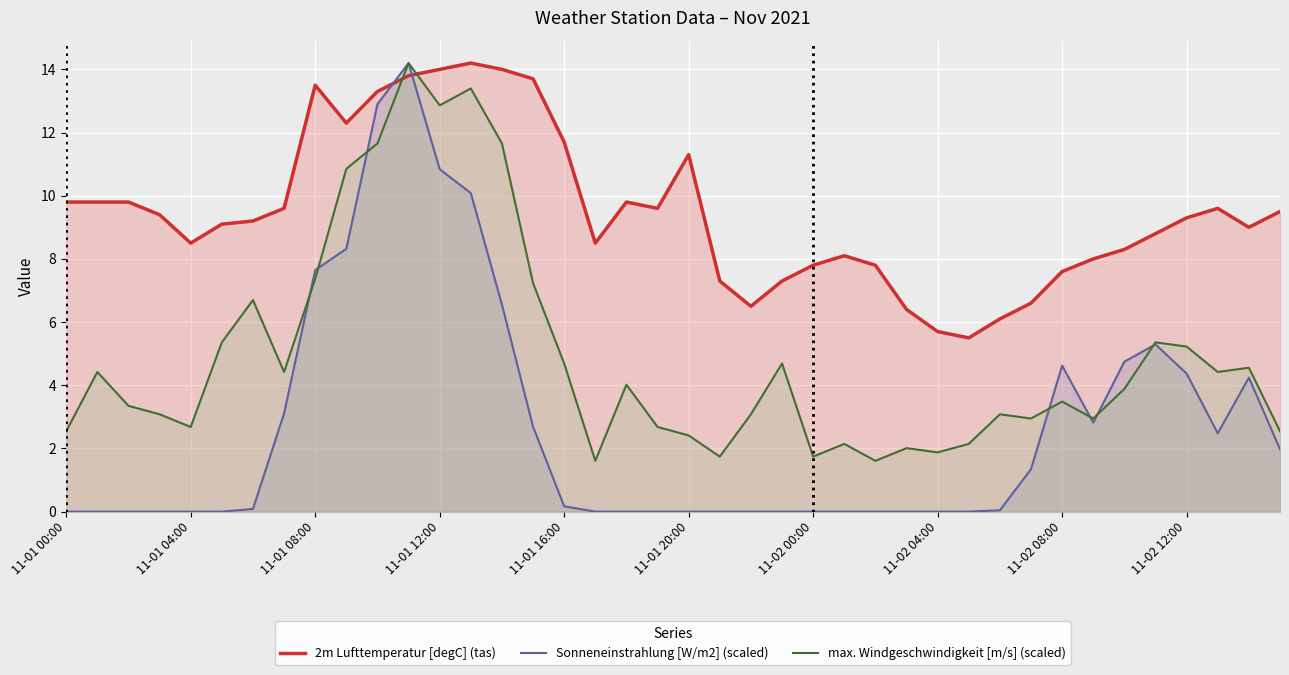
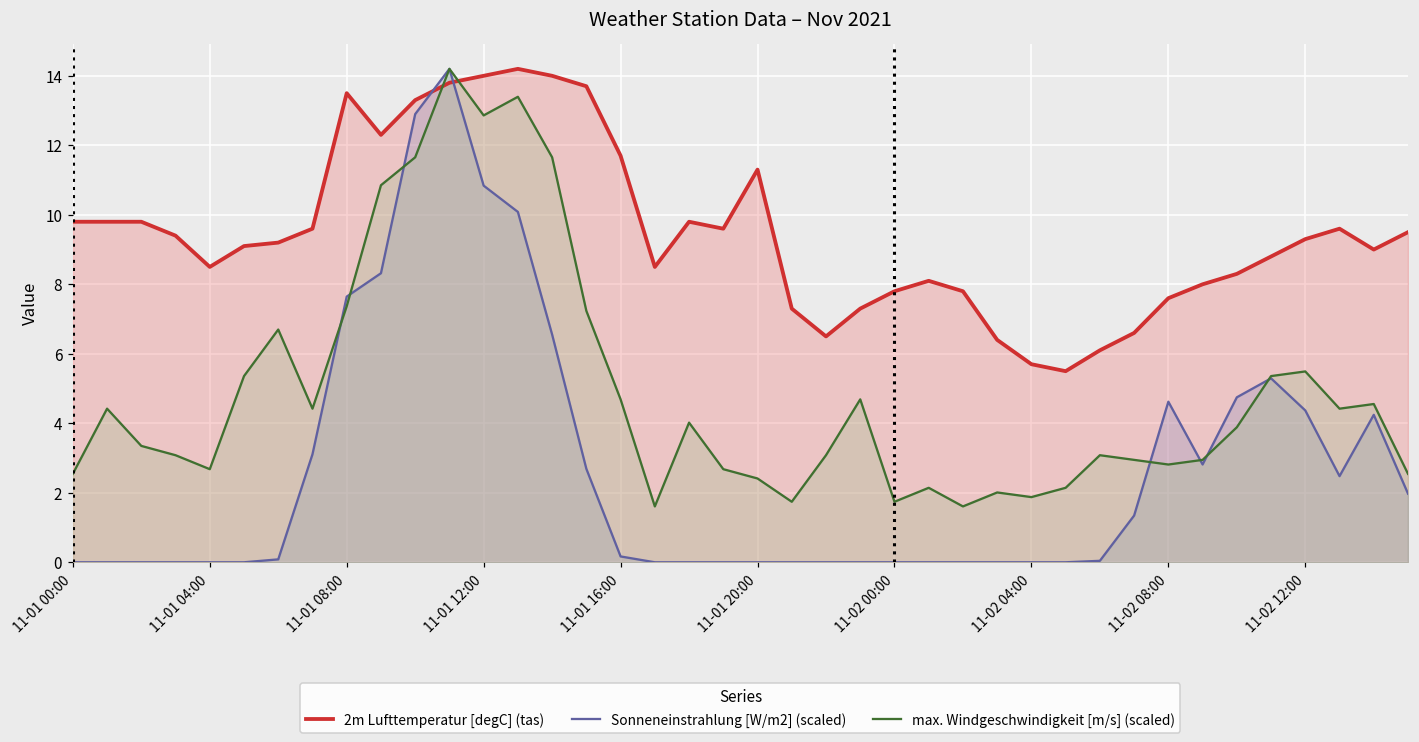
  {
    "2m Lufttemperatur [degC] (tas)": {
      "11-01 00:00": 9.8,
      "11-01 04:00": 8.5,
      "11-01 08:00": 13.5,
      "11-01 12:00": 14.0,
      "11-01 16:00": 11.7,
      "11-01 20:00": 11.3,
      "11-02 00:00": 7.8,
      "11-02 04:00": 5.7,
      "11-02 08:00": 7.6,
      "11-02 12:00": 9.3
    },
    "Sonneneinstrahlung [W/m2] (scaled)": {
      "11-01 00:00": 0.0,
      "11-01 04:00": 0.0,
      "11-01 08:00": 7.6,
      "11-01 12:00": 10.8,
      "11-01 16:00": 0.2,
      "11-01 20:00": 0.0,
      "11-02 00:00": 0.0,
      "11-02 04:00": 0.0,
      "11-02 08:00": 4.6,
      "11-02 12:00": 4.4
    },
    "max. Windgeschwindigkeit [m/s] (scaled)": {
      "11-01 00:00": 2.5,
      "11-01 04:00": 2.7,
      "11-01 08:00": 7.4,
      "11-01 12:00": 12.9,
      "11-01 16:00": 4.7,
      "11-01 20:00": 2.4,
      "11-02 00:00": 1.7,
      "11-02 04:00": 1.9,
-     "11-02 08:00": 3.5,
-     "11-02 12:00": 5.2
+     "11-02 08:00": 2.8,
+     "11-02 12:00": 5.5
    }
  }
